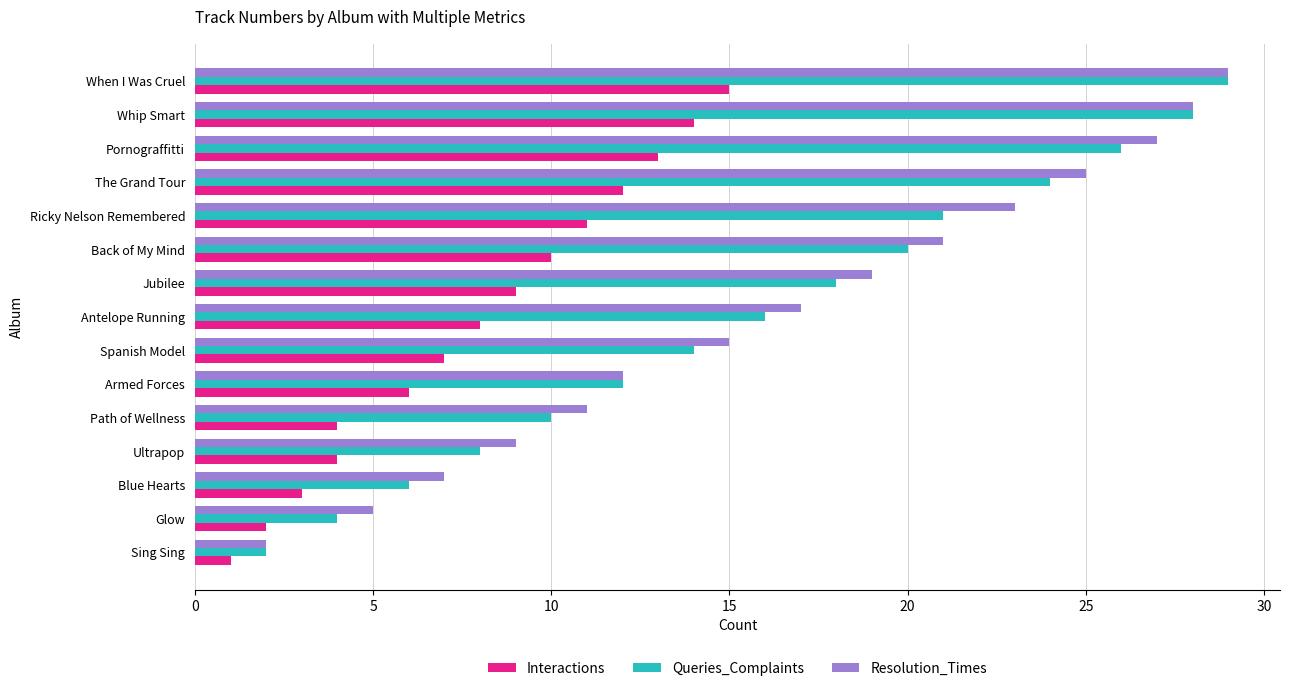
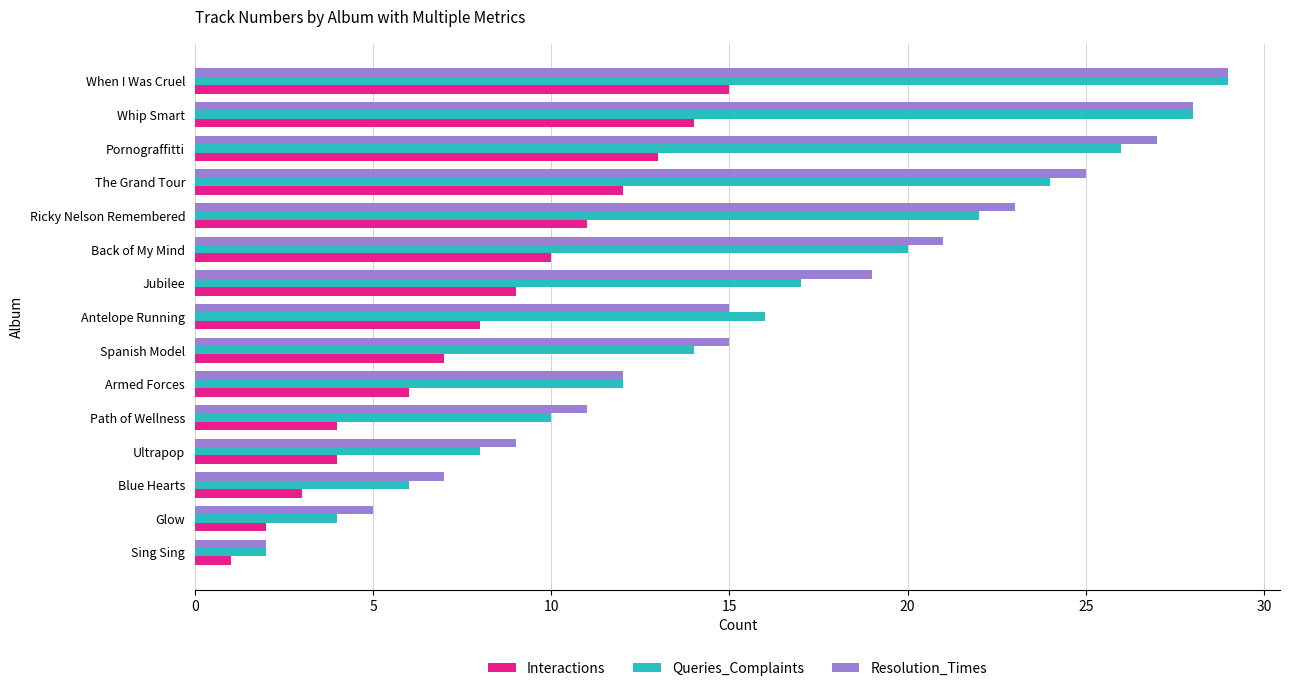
  {
    "Interactions": {
      "When I Was Cruel": 15,
      "Whip Smart": 14,
      "Pornograffitti": 13,
      "The Grand Tour": 12,
      "Ricky Nelson Remembered": 11,
      "Back of My Mind": 10,
      "Jubilee": 9,
      "Antelope Running": 8,
      "Spanish Model": 7,
      "Armed Forces": 6,
      "Path of Wellness": 4,
      "Ultrapop": 4,
      "Blue Hearts": 3,
      "Glow": 2,
      "Sing Sing": 1
    },
    "Queries_Complaints": {
      "When I Was Cruel": 29,
      "Whip Smart": 28,
      "Pornograffitti": 26,
      "The Grand Tour": 24,
-     "Ricky Nelson Remembered": 21,
+     "Ricky Nelson Remembered": 22,
      "Back of My Mind": 20,
-     "Jubilee": 18,
+     "Jubilee": 17,
      "Antelope Running": 16,
      "Spanish Model": 14,
      "Armed Forces": 12,
      "Path of Wellness": 10,
      "Ultrapop": 8,
      "Blue Hearts": 6,
      "Glow": 4,
      "Sing Sing": 2
    },
    "Resolution_Times": {
      "When I Was Cruel": 29,
      "Whip Smart": 28,
      "Pornograffitti": 27,
      "The Grand Tour": 25,
      "Ricky Nelson Remembered": 23,
      "Back of My Mind": 21,
      "Jubilee": 19,
-     "Antelope Running": 17,
+     "Antelope Running": 15,
      "Spanish Model": 15,
      "Armed Forces": 12,
      "Path of Wellness": 11,
      "Ultrapop": 9,
      "Blue Hearts": 7,
      "Glow": 5,
      "Sing Sing": 2
    }
  }
